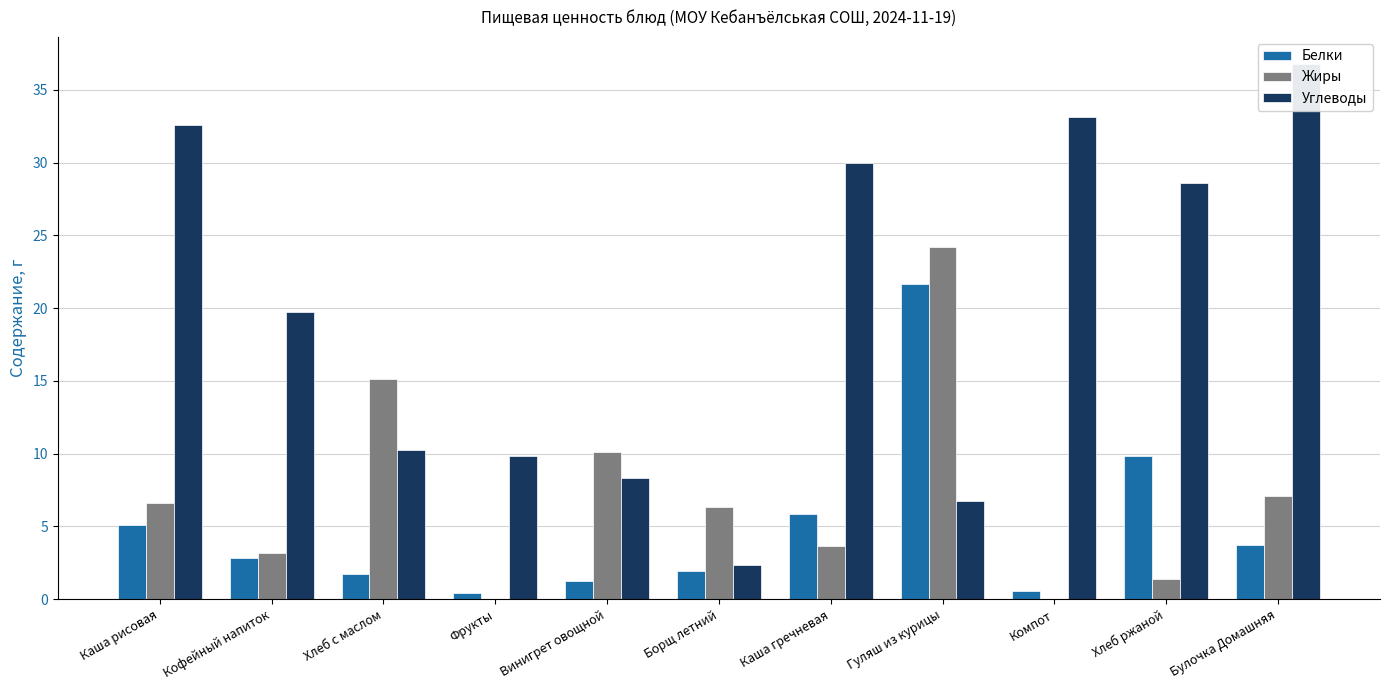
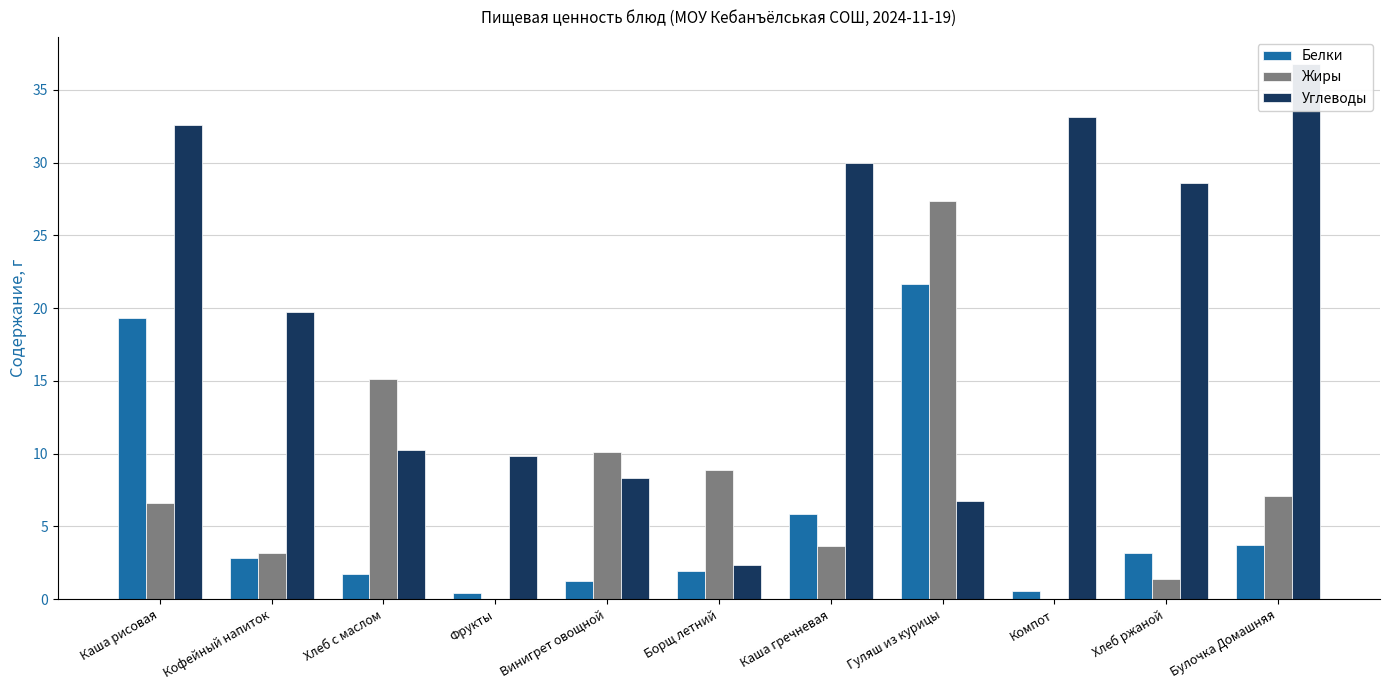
  {
    "Белки": {
-     "Каша рисовая": 5.1,
+     "Каша рисовая": 19.3,
      "Кофейный напиток": 2.8,
      "Хлеб с маслом": 1.7,
      "Фрукты": 0.4,
      "Винигрет овощной": 1.3,
      "Борщ летний": 1.9,
      "Каша гречневая": 5.8,
      "Гуляш из курицы": 21.7,
      "Компот": 0.6,
-     "Хлеб ржаной": 9.8,
+     "Хлеб ржаной": 3.2,
      "Булочка Домашняя": 3.7
    },
    "Жиры": {
      "Каша рисовая": 6.6,
      "Кофейный напиток": 3.2,
      "Хлеб с маслом": 15.1,
      "Фрукты": 0.0,
      "Винигрет овощной": 10.1,
-     "Борщ летний": 6.3,
+     "Борщ летний": 8.9,
      "Каша гречневая": 3.6,
-     "Гуляш из курицы": 24.2,
+     "Гуляш из курицы": 27.4,
      "Компот": 0.0,
      "Хлеб ржаной": 1.4,
      "Булочка Домашняя": 7.1
    },
    "Углеводы": {
      "Каша рисовая": 32.6,
      "Кофейный напиток": 19.7,
      "Хлеб с маслом": 10.3,
      "Фрукты": 9.8,
      "Винигрет овощной": 8.3,
      "Борщ летний": 2.3,
      "Каша гречневая": 30.0,
      "Гуляш из курицы": 6.7,
      "Компот": 33.1,
      "Хлеб ржаной": 28.6
    }
  }
